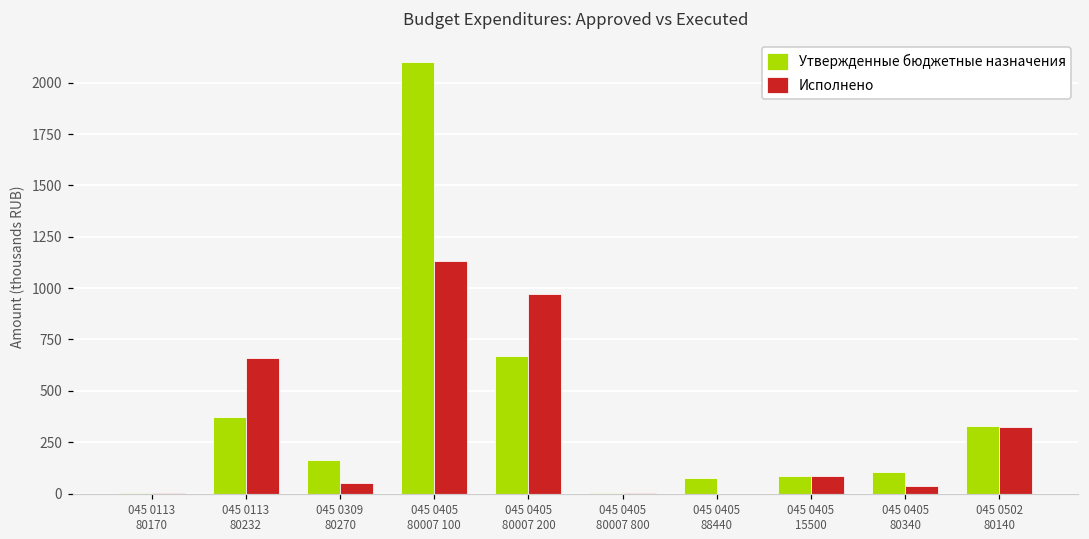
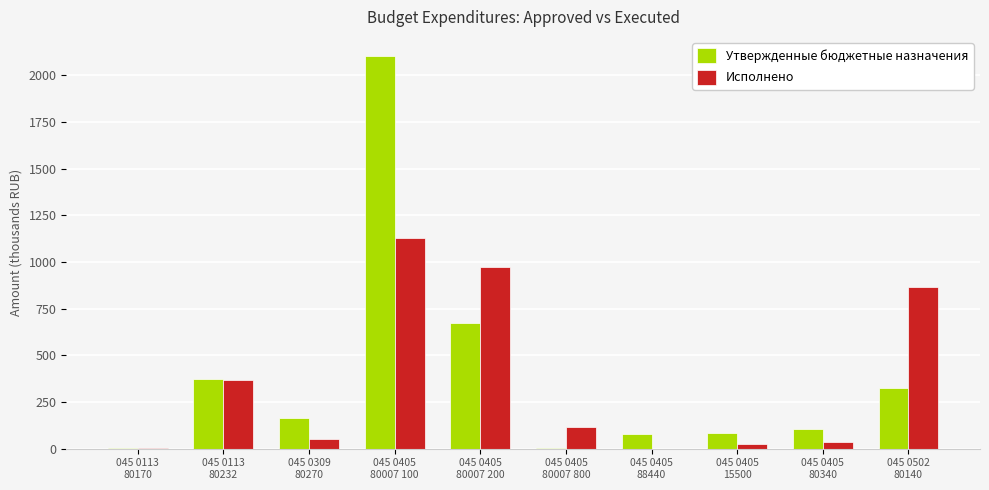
  {
    "Утвержденные бюджетные назначения": {
      "045 0113 80232": 370,
      "045 0309 80270": 160,
      "045 0405 80007 100": 2100,
      "045 0405 80007 200": 670,
      "045 0405 88440": 80,
      "045 0405 15500": 80,
      "045 0405 80340": 110,
      "045 0502 80140": 330
    },
    "Исполнено": {
-     "045 0113 80232": 660,
+     "045 0113 80232": 370,
      "045 0309 80270": 50,
      "045 0405 80007 100": 1130,
      "045 0405 80007 200": 970,
-     "045 0405 80007 800": 0,
+     "045 0405 80007 800": 120,
      "045 0405 88440": 0,
-     "045 0405 15500": 80,
+     "045 0405 15500": 30,
      "045 0405 80340": 40,
-     "045 0502 80140": 330
+     "045 0502 80140": 870
    }
  }
